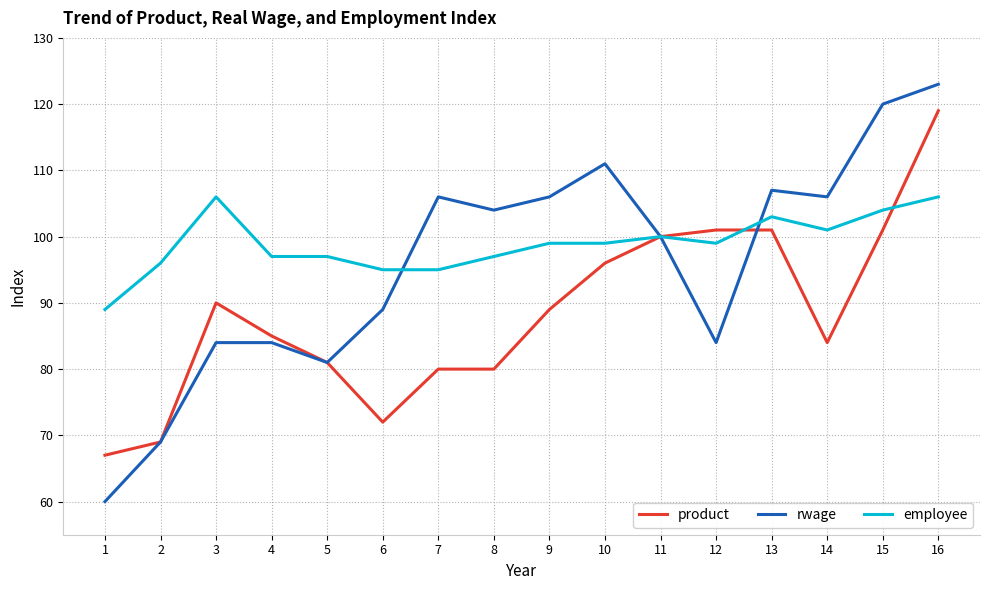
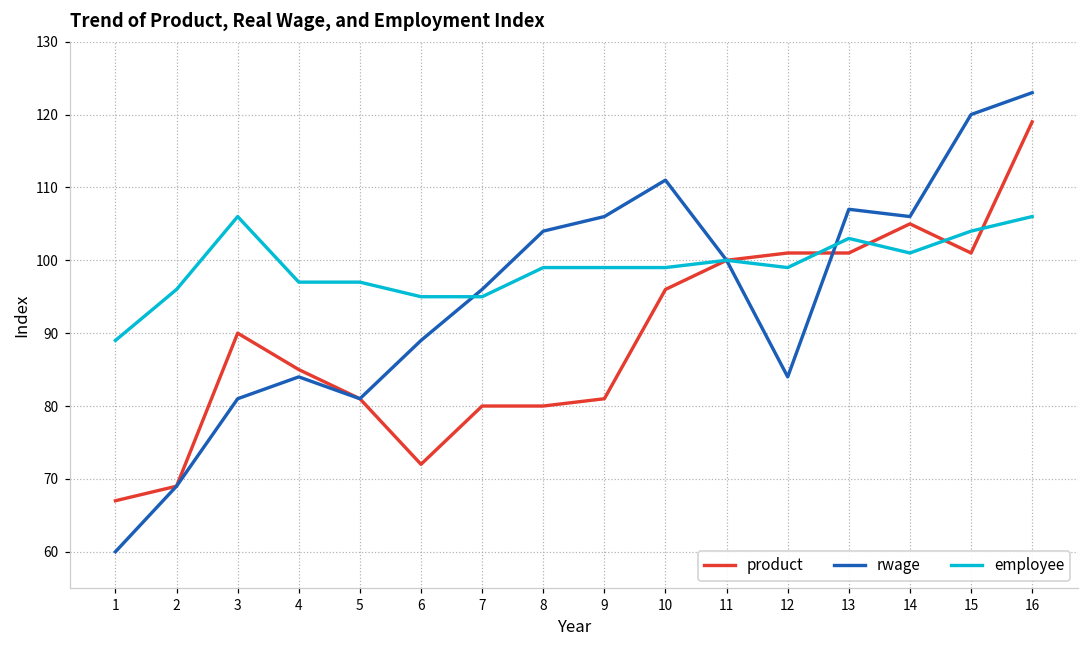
  {
    "product": {
      "1": 67,
      "3": 90,
      "4": 85,
      "6": 72,
      "7": 80,
      "8": 80,
-     "9": 89,
+     "9": 81,
      "10": 96,
      "12": 101,
      "13": 101,
-     "14": 84,
+     "14": 105,
      "15": 101,
      "16": 119
    },
    "rwage": {
      "1": 60,
-     "3": 84,
+     "3": 81,
      "4": 84,
      "6": 89,
-     "7": 106,
+     "7": 96,
      "8": 104,
      "9": 106,
      "10": 111,
      "12": 84,
      "13": 107,
      "14": 106,
      "15": 120,
      "16": 123
    },
    "employee": {
      "1": 89,
      "2": 96,
      "3": 106,
      "4": 97,
      "5": 97,
      "6": 95,
      "7": 95,
-     "8": 97,
+     "8": 99,
      "9": 99,
      "10": 99,
      "12": 99,
      "13": 103,
      "14": 101,
      "15": 104,
      "16": 106
    }
  }
